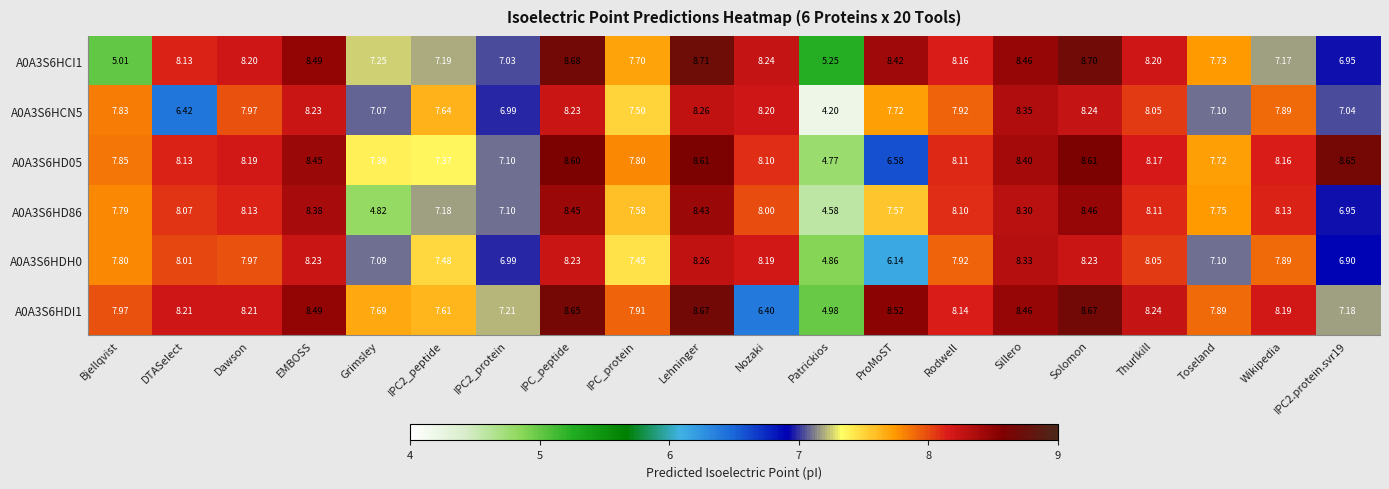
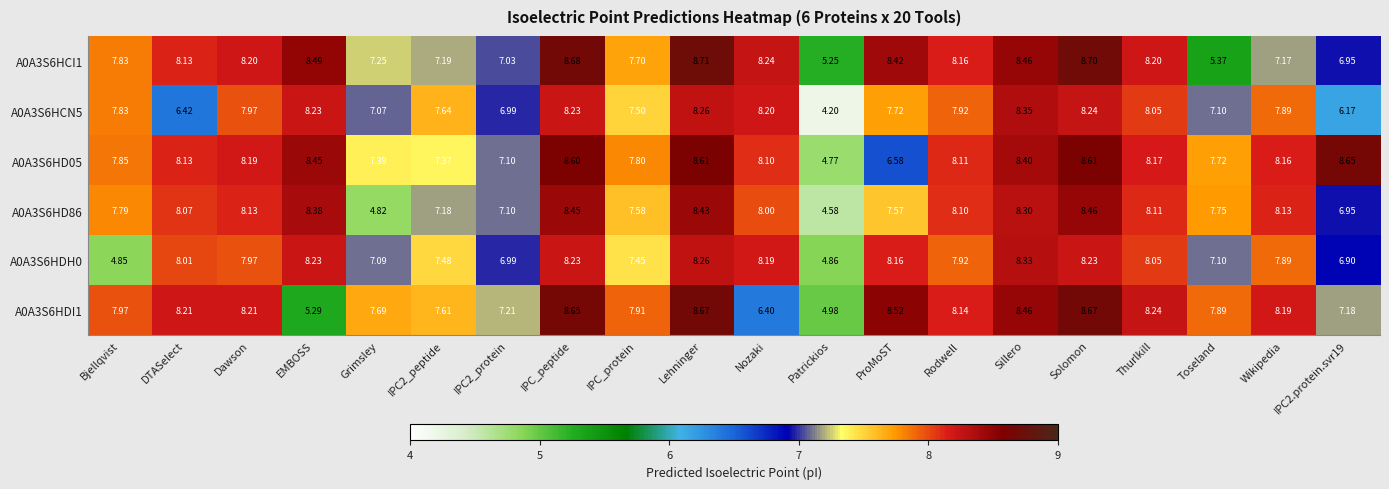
  {
    "A0A3S6HCI1": {
-     "Bjellqvist": 5.01,
+     "Bjellqvist": 7.83,
      "DTASelect": 8.13,
      "Dawson": 8.20,
      "EMBOSS": 8.49,
      "Grimsley": 7.25,
      "IPC2_peptide": 7.19,
      "IPC2_protein": 7.03,
      "IPC_peptide": 8.68,
      "IPC_protein": 7.70,
      "Lehninger": 8.71,
      "Nozaki": 8.24,
      "Patrickios": 5.25,
      "ProMoST": 8.42,
      "Rodwell": 8.16,
      "Sillero": 8.46,
      "Solomon": 8.70,
      "Thurlkill": 8.20,
-     "Toseland": 7.73,
+     "Toseland": 5.37,
      "Wikipedia": 7.17,
      "IPC2.protein.svr19": 6.95
    },
    "A0A3S6HCN5": {
      "Bjellqvist": 7.83,
      "DTASelect": 6.42,
      "Dawson": 7.97,
      "EMBOSS": 8.23,
      "Grimsley": 7.07,
      "IPC2_peptide": 7.64,
      "IPC2_protein": 6.99,
      "IPC_peptide": 8.23,
      "IPC_protein": 7.50,
      "Lehninger": 8.26,
      "Nozaki": 8.20,
      "Patrickios": 4.20,
      "ProMoST": 7.72,
      "Rodwell": 7.92,
      "Sillero": 8.35,
      "Solomon": 8.24,
      "Thurlkill": 8.05,
      "Toseland": 7.10,
      "Wikipedia": 7.89,
-     "IPC2.protein.svr19": 7.04
+     "IPC2.protein.svr19": 6.17
    },
    "A0A3S6HD05": {
      "Bjellqvist": 7.85,
      "DTASelect": 8.13,
      "Dawson": 8.19,
      "EMBOSS": 8.45,
      "Grimsley": 7.39,
      "IPC2_peptide": 7.37,
      "IPC2_protein": 7.10,
      "IPC_peptide": 8.60,
      "IPC_protein": 7.80,
      "Lehninger": 8.61,
      "Nozaki": 8.10,
      "Patrickios": 4.77,
      "ProMoST": 6.58,
      "Rodwell": 8.11,
      "Sillero": 8.40,
      "Solomon": 8.61,
      "Thurlkill": 8.17,
      "Toseland": 7.72,
      "Wikipedia": 8.16,
      "IPC2.protein.svr19": 8.65
    },
    "A0A3S6HD86": {
      "Bjellqvist": 7.79,
      "DTASelect": 8.07,
      "Dawson": 8.13,
      "EMBOSS": 8.38,
      "Grimsley": 4.82,
      "IPC2_peptide": 7.18,
      "IPC2_protein": 7.10,
      "IPC_peptide": 8.45,
      "IPC_protein": 7.58,
      "Lehninger": 8.43,
      "Nozaki": 8.00,
      "Patrickios": 4.58,
      "ProMoST": 7.57,
      "Rodwell": 8.10,
      "Sillero": 8.30,
      "Solomon": 8.46,
      "Thurlkill": 8.11,
      "Toseland": 7.75,
      "Wikipedia": 8.13,
      "IPC2.protein.svr19": 6.95
    },
    "A0A3S6HDH0": {
-     "Bjellqvist": 7.80,
+     "Bjellqvist": 4.85,
      "DTASelect": 8.01,
      "Dawson": 7.97,
      "EMBOSS": 8.23,
      "Grimsley": 7.09,
      "IPC2_peptide": 7.48,
      "IPC2_protein": 6.99,
      "IPC_peptide": 8.23,
      "IPC_protein": 7.45,
      "Lehninger": 8.26,
      "Nozaki": 8.19,
      "Patrickios": 4.86,
-     "ProMoST": 6.14,
+     "ProMoST": 8.16,
      "Rodwell": 7.92,
      "Sillero": 8.33,
      "Solomon": 8.23,
      "Thurlkill": 8.05,
      "Toseland": 7.10,
      "Wikipedia": 7.89,
      "IPC2.protein.svr19": 6.90
    },
    "A0A3S6HDI1": {
      "Bjellqvist": 7.97,
      "DTASelect": 8.21,
      "Dawson": 8.21,
-     "EMBOSS": 8.49,
+     "EMBOSS": 5.29,
      "Grimsley": 7.69,
      "IPC2_peptide": 7.61,
      "IPC2_protein": 7.21,
      "IPC_peptide": 8.65,
      "IPC_protein": 7.91,
      "Lehninger": 8.67,
      "Nozaki": 6.40,
      "Patrickios": 4.98,
      "ProMoST": 8.52,
      "Rodwell": 8.14,
      "Sillero": 8.46,
      "Solomon": 8.67,
      "Thurlkill": 8.24,
      "Toseland": 7.89,
      "Wikipedia": 8.19,
      "IPC2.protein.svr19": 7.18
    }
  }
